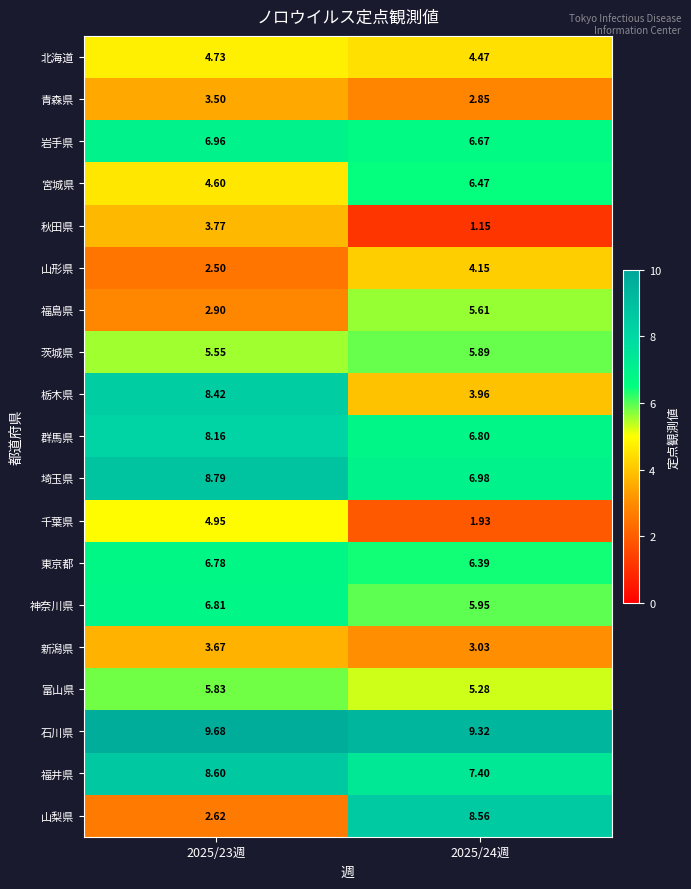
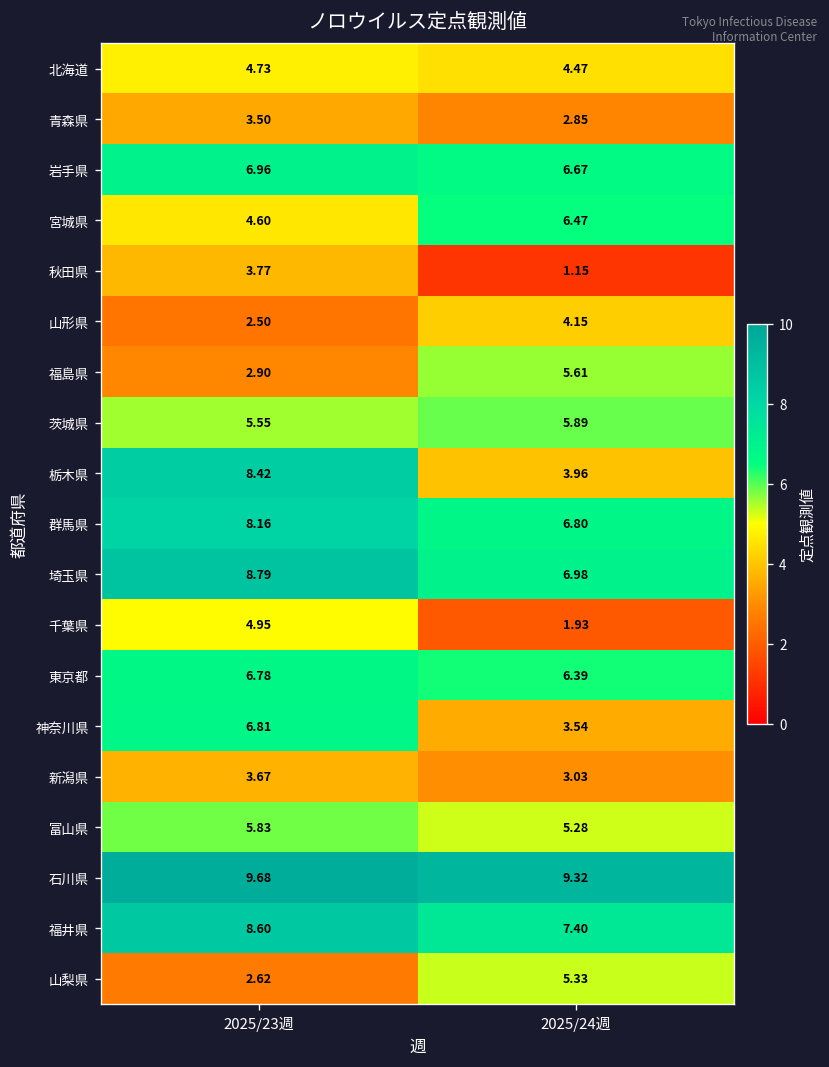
  {
    "北海道": {
      "2025/23週": 4.73,
      "2025/24週": 4.47
    },
    "青森県": {
      "2025/23週": 3.50,
      "2025/24週": 2.85
    },
    "岩手県": {
      "2025/23週": 6.96,
      "2025/24週": 6.67
    },
    "宮城県": {
      "2025/23週": 4.60,
      "2025/24週": 6.47
    },
    "秋田県": {
      "2025/23週": 3.77,
      "2025/24週": 1.15
    },
    "山形県": {
      "2025/23週": 2.50,
      "2025/24週": 4.15
    },
    "福島県": {
      "2025/23週": 2.90,
      "2025/24週": 5.61
    },
    "茨城県": {
      "2025/23週": 5.55,
      "2025/24週": 5.89
    },
    "栃木県": {
      "2025/23週": 8.42,
      "2025/24週": 3.96
    },
    "群馬県": {
      "2025/23週": 8.16,
      "2025/24週": 6.80
    },
    "埼玉県": {
      "2025/23週": 8.79,
      "2025/24週": 6.98
    },
    "千葉県": {
      "2025/23週": 4.95,
      "2025/24週": 1.93
    },
    "東京都": {
      "2025/23週": 6.78,
      "2025/24週": 6.39
    },
    "神奈川県": {
      "2025/23週": 6.81,
-     "2025/24週": 5.95
+     "2025/24週": 3.54
    },
    "新潟県": {
      "2025/23週": 3.67,
      "2025/24週": 3.03
    },
    "富山県": {
      "2025/23週": 5.83,
      "2025/24週": 5.28
    },
    "石川県": {
      "2025/23週": 9.68,
      "2025/24週": 9.32
    },
    "福井県": {
      "2025/23週": 8.60,
      "2025/24週": 7.40
    },
    "山梨県": {
      "2025/23週": 2.62,
-     "2025/24週": 8.56
+     "2025/24週": 5.33
    }
  }
